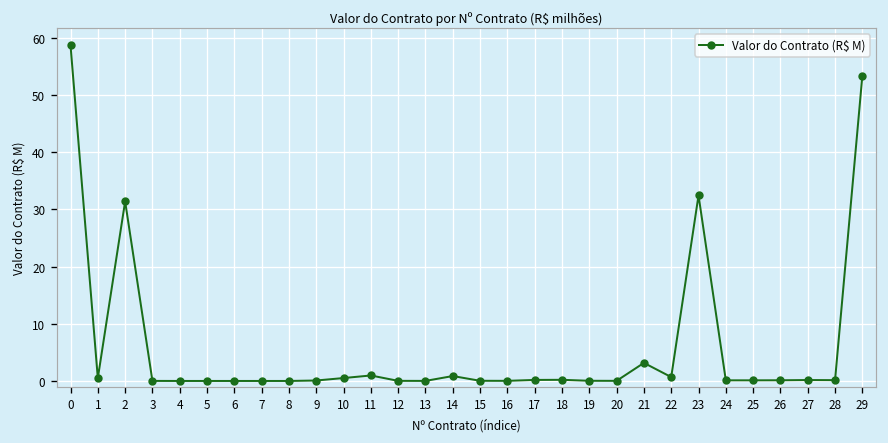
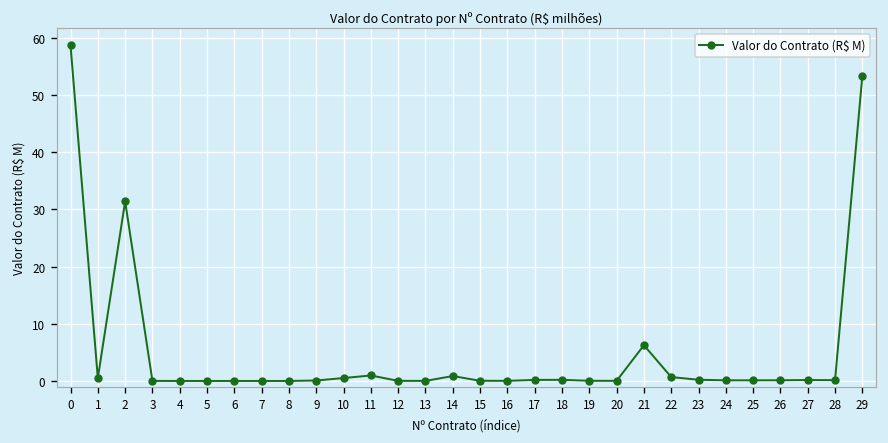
  {
    "0": 59,
    "1": 0,
    "2": 31,
    "3": 0,
    "4": 0,
    "5": 0,
    "6": 0,
    "7": 0,
    "8": 0,
    "9": 0,
    "10": 1,
    "11": 1,
    "12": 0,
    "13": 0,
    "14": 1,
    "15": 0,
    "16": 0,
    "17": 0,
    "18": 0,
    "19": 0,
    "20": 0,
-   "21": 3,
+   "21": 6,
    "22": 1,
-   "23": 32,
+   "23": 0,
    "24": 0,
    "25": 0,
    "26": 0,
    "27": 0,
    "28": 0,
    "29": 53
  }
